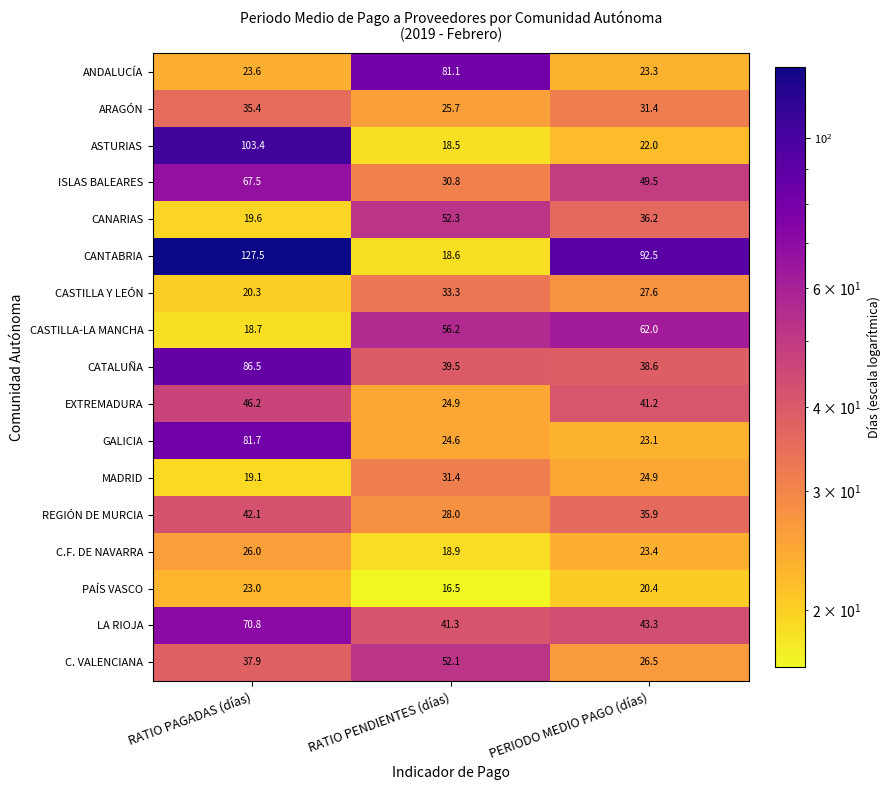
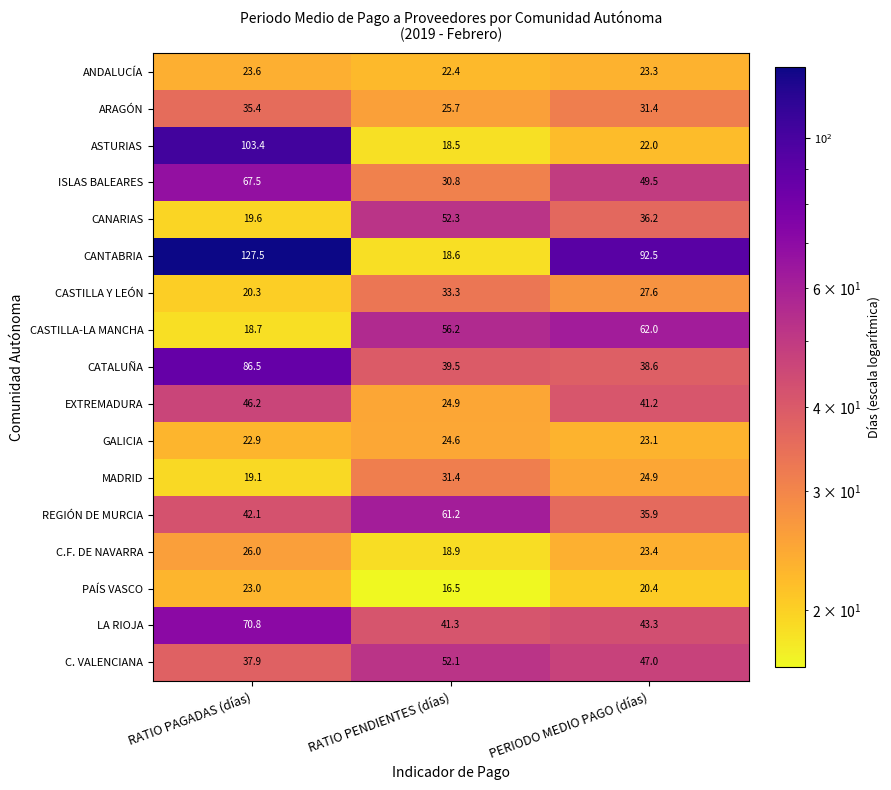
  {
    "ANDALUCÍA": {
      "RATIO PAGADAS (días)": 23.6,
-     "RATIO PENDIENTES (días)": 81.1,
+     "RATIO PENDIENTES (días)": 22.4,
      "PERIODO MEDIO PAGO (días)": 23.3
    },
    "ARAGÓN": {
      "RATIO PAGADAS (días)": 35.4,
      "RATIO PENDIENTES (días)": 25.7,
      "PERIODO MEDIO PAGO (días)": 31.4
    },
    "ASTURIAS": {
      "RATIO PAGADAS (días)": 103.4,
      "RATIO PENDIENTES (días)": 18.5,
      "PERIODO MEDIO PAGO (días)": 22.0
    },
    "ISLAS BALEARES": {
      "RATIO PAGADAS (días)": 67.5,
      "RATIO PENDIENTES (días)": 30.8,
      "PERIODO MEDIO PAGO (días)": 49.5
    },
    "CANARIAS": {
      "RATIO PAGADAS (días)": 19.6,
      "RATIO PENDIENTES (días)": 52.3,
      "PERIODO MEDIO PAGO (días)": 36.2
    },
    "CANTABRIA": {
      "RATIO PAGADAS (días)": 127.5,
      "RATIO PENDIENTES (días)": 18.6,
      "PERIODO MEDIO PAGO (días)": 92.5
    },
    "CASTILLA Y LEÓN": {
      "RATIO PAGADAS (días)": 20.3,
      "RATIO PENDIENTES (días)": 33.3,
      "PERIODO MEDIO PAGO (días)": 27.6
    },
    "CASTILLA-LA MANCHA": {
      "RATIO PAGADAS (días)": 18.7,
      "RATIO PENDIENTES (días)": 56.2,
      "PERIODO MEDIO PAGO (días)": 62.0
    },
    "CATALUÑA": {
      "RATIO PAGADAS (días)": 86.5,
      "RATIO PENDIENTES (días)": 39.5,
      "PERIODO MEDIO PAGO (días)": 38.6
    },
    "EXTREMADURA": {
      "RATIO PAGADAS (días)": 46.2,
      "RATIO PENDIENTES (días)": 24.9,
      "PERIODO MEDIO PAGO (días)": 41.2
    },
    "GALICIA": {
-     "RATIO PAGADAS (días)": 81.7,
+     "RATIO PAGADAS (días)": 22.9,
      "RATIO PENDIENTES (días)": 24.6,
      "PERIODO MEDIO PAGO (días)": 23.1
    },
    "MADRID": {
      "RATIO PAGADAS (días)": 19.1,
      "RATIO PENDIENTES (días)": 31.4,
      "PERIODO MEDIO PAGO (días)": 24.9
    },
    "REGIÓN DE MURCIA": {
      "RATIO PAGADAS (días)": 42.1,
-     "RATIO PENDIENTES (días)": 28.0,
+     "RATIO PENDIENTES (días)": 61.2,
      "PERIODO MEDIO PAGO (días)": 35.9
    },
    "C.F. DE NAVARRA": {
      "RATIO PAGADAS (días)": 26.0,
      "RATIO PENDIENTES (días)": 18.9,
      "PERIODO MEDIO PAGO (días)": 23.4
    },
    "PAÍS VASCO": {
      "RATIO PAGADAS (días)": 23.0,
      "RATIO PENDIENTES (días)": 16.5,
      "PERIODO MEDIO PAGO (días)": 20.4
    },
    "LA RIOJA": {
      "RATIO PAGADAS (días)": 70.8,
      "RATIO PENDIENTES (días)": 41.3,
      "PERIODO MEDIO PAGO (días)": 43.3
    },
    "C. VALENCIANA": {
      "RATIO PAGADAS (días)": 37.9,
      "RATIO PENDIENTES (días)": 52.1,
-     "PERIODO MEDIO PAGO (días)": 26.5
+     "PERIODO MEDIO PAGO (días)": 47.0
    }
  }
